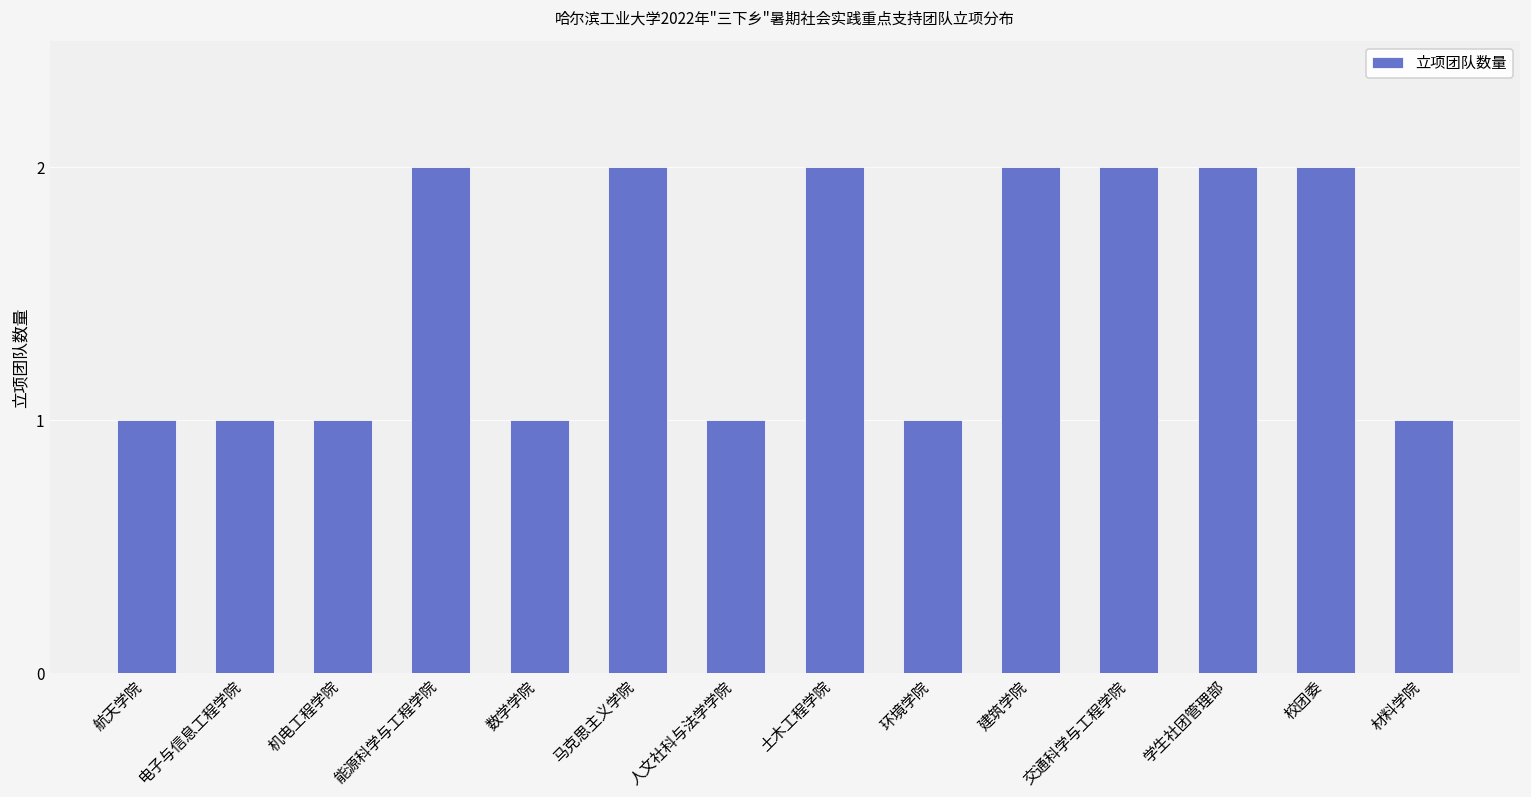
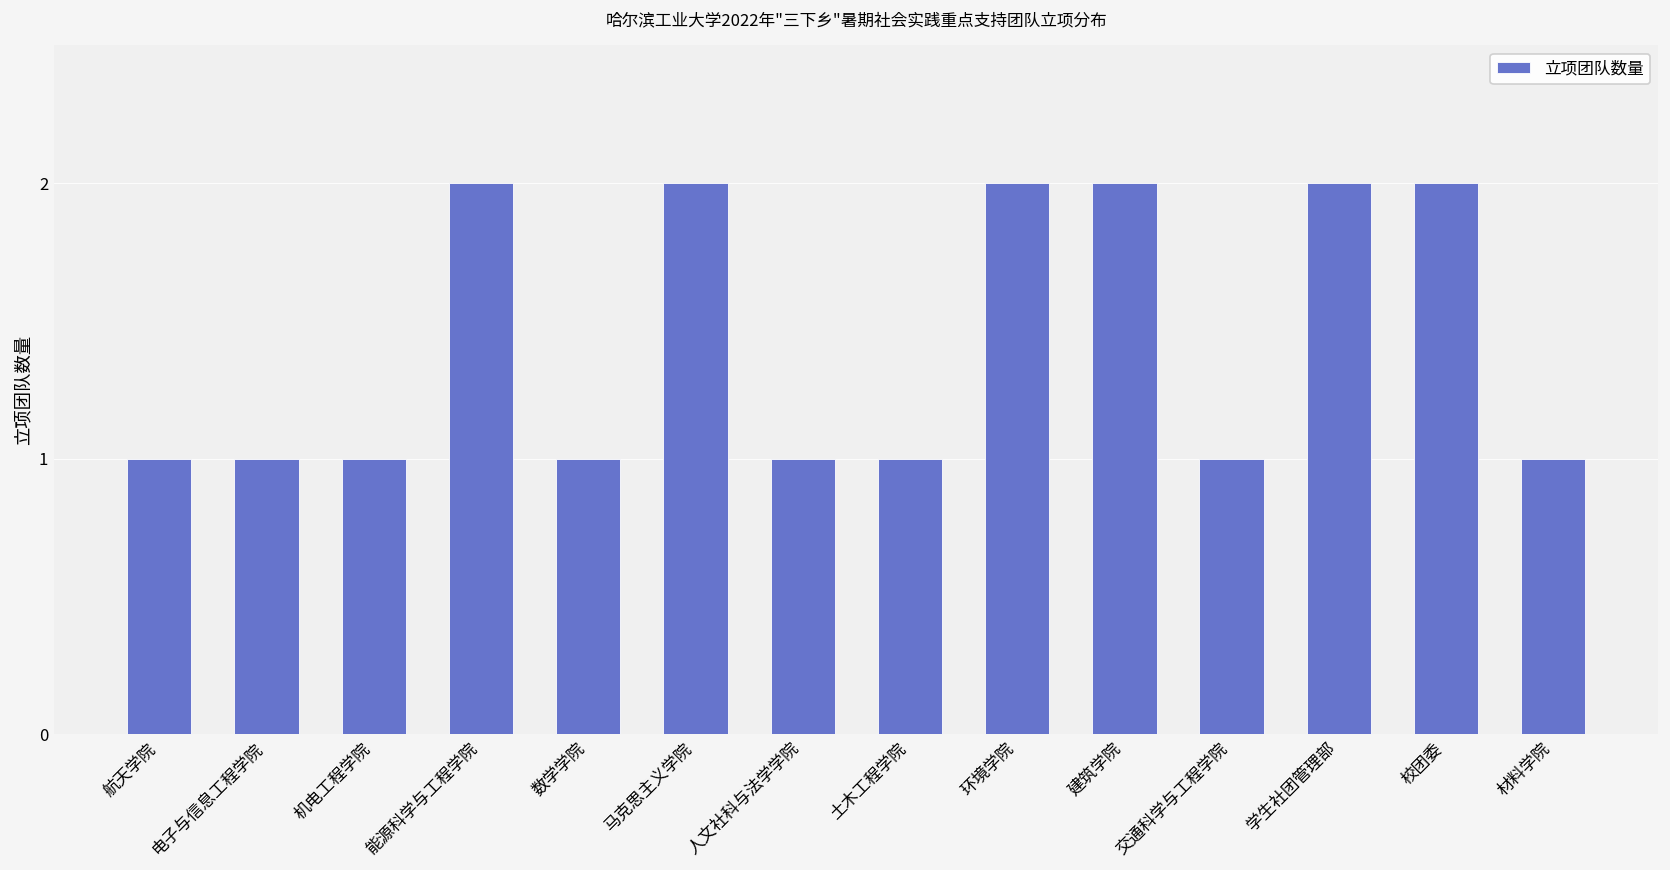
  {
    "航天学院": 1,
    "电子与信息工程学院": 1,
    "机电工程学院": 1,
    "能源科学与工程学院": 2,
    "数学学院": 1,
    "马克思主义学院": 2,
    "人文社科与法学学院": 1,
-   "土木工程学院": 2,
-   "环境学院": 1,
+   "土木工程学院": 1,
+   "环境学院": 2,
    "建筑学院": 2,
-   "交通科学与工程学院": 2,
+   "交通科学与工程学院": 1,
    "学生社团管理部": 2,
    "校团委": 2,
    "材料学院": 1
  }
